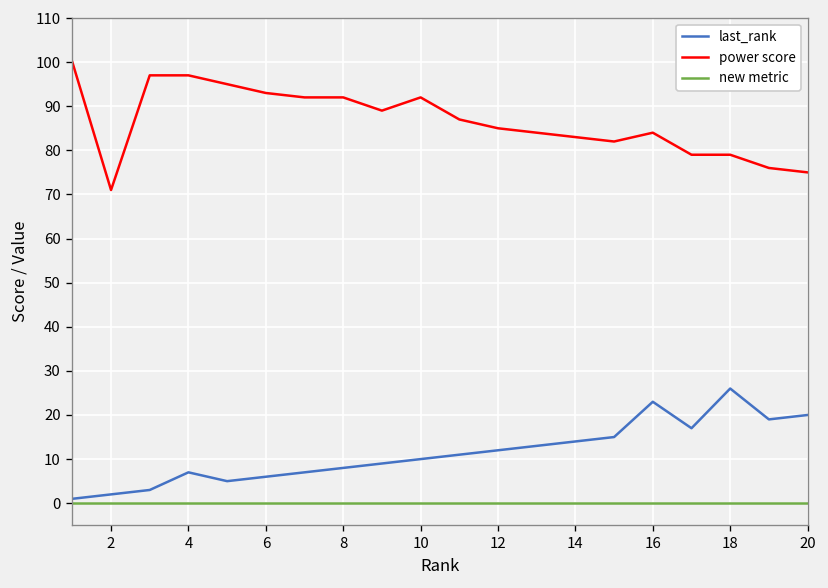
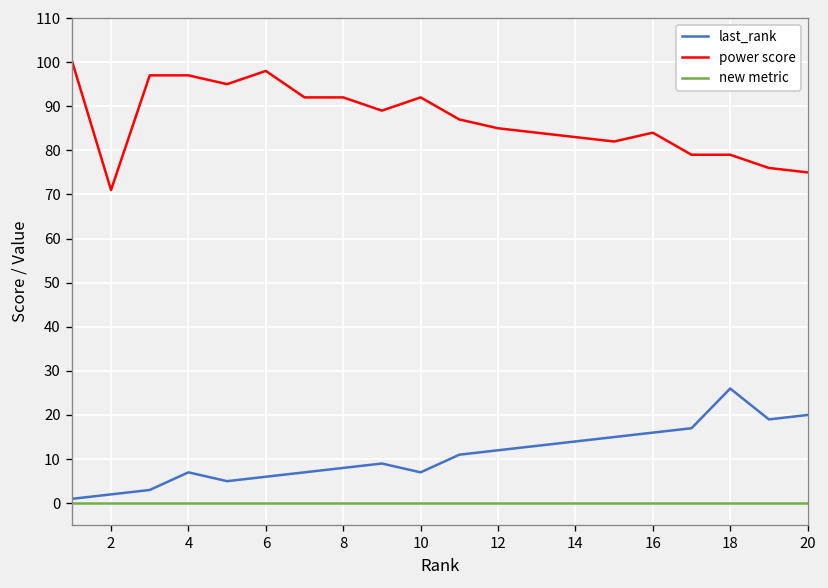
  {
    "last_rank": {
      "2": 2,
      "4": 7,
      "6": 6,
      "8": 8,
-     "10": 10,
+     "10": 7,
      "12": 12,
      "14": 14,
-     "16": 23,
+     "16": 16,
      "18": 26,
      "20": 20
    },
    "power score": {
      "2": 71,
      "4": 97,
-     "6": 93,
+     "6": 98,
      "8": 92,
      "10": 92,
      "12": 85,
      "14": 83,
      "16": 84,
      "18": 79,
      "20": 75
    },
    "new metric": {
      "2": 0,
      "4": 0,
      "6": 0,
      "8": 0,
      "10": 0,
      "12": 0,
      "14": 0,
      "16": 0,
      "18": 0,
      "20": 0
    }
  }
